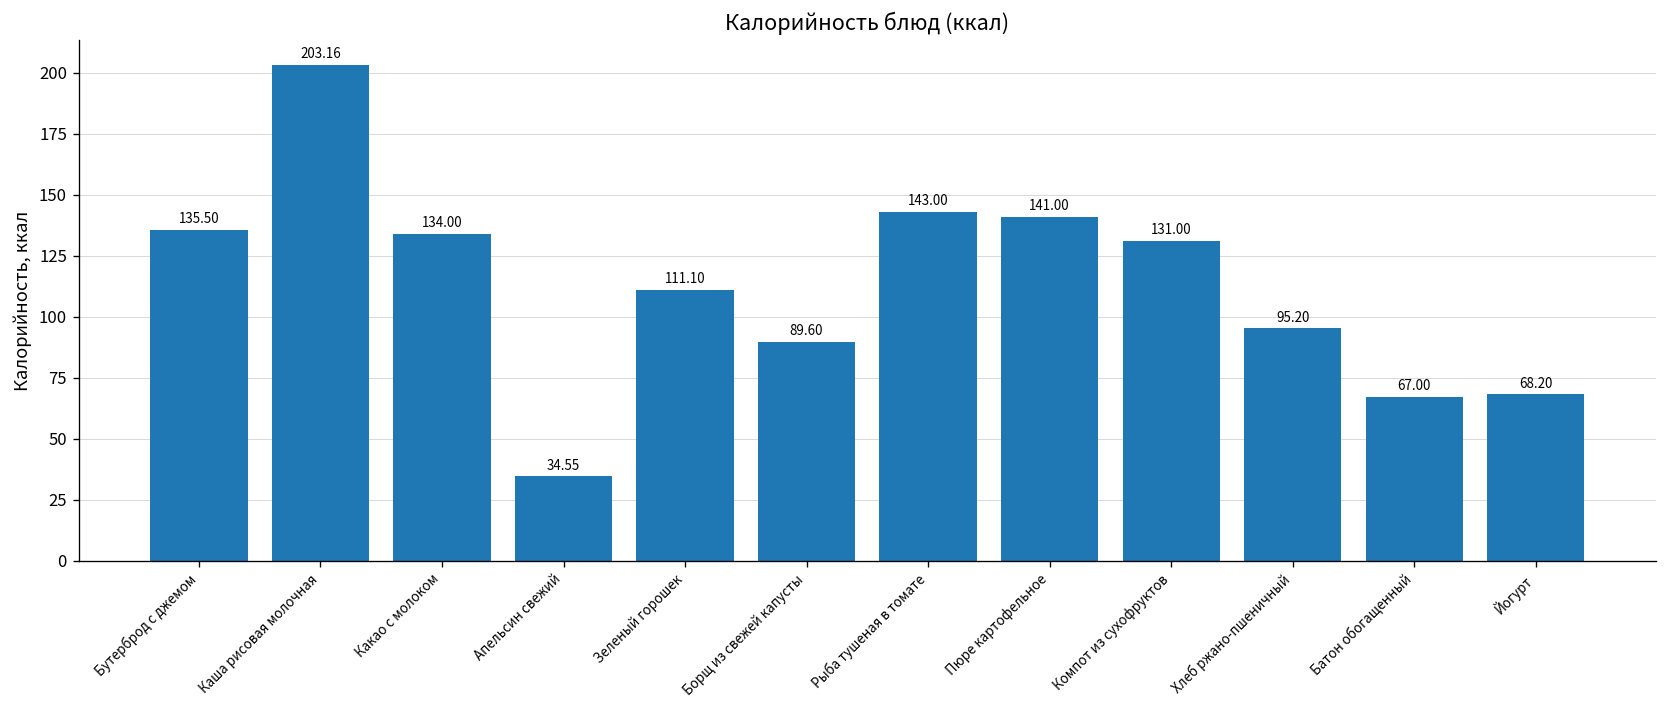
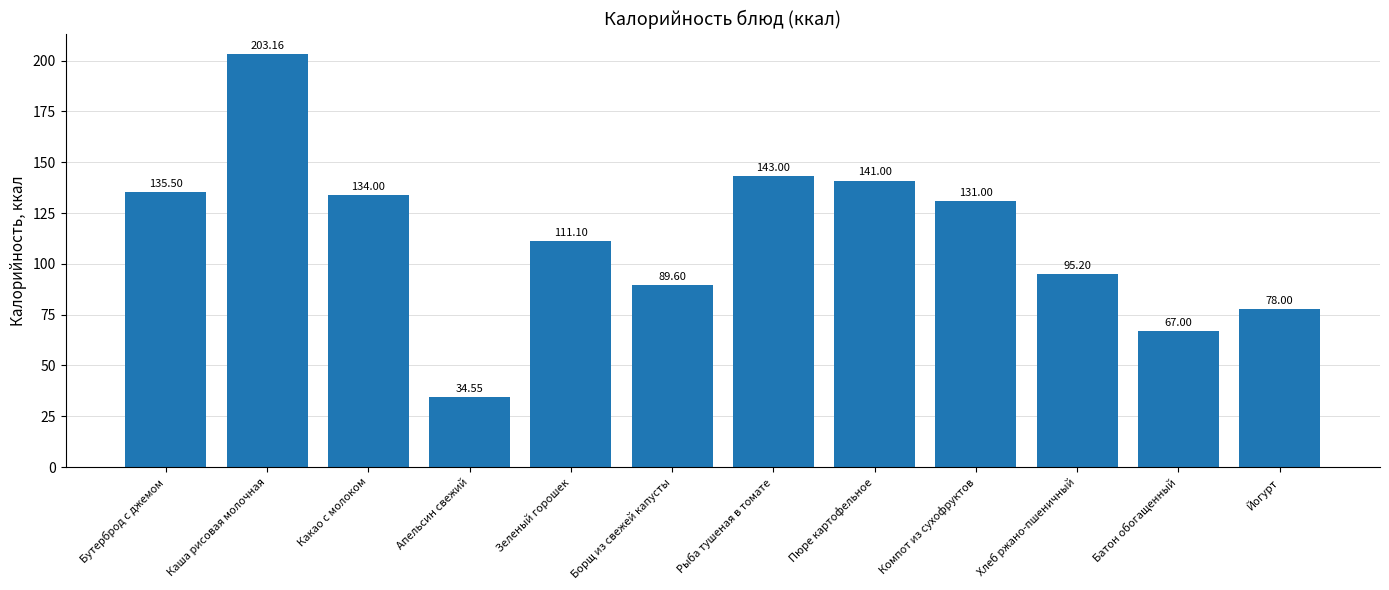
  {
    "Бутерброд с джемом": 135.50,
    "Каша рисовая молочная": 203.16,
    "Какао с молоком": 134.00,
    "Апельсин свежий": 34.55,
    "Зеленый горошек": 111.10,
    "Борщ из свежей капусты": 89.60,
    "Рыба тушеная в томате": 143.00,
    "Пюре картофельное": 141.00,
    "Компот из сухофруктов": 131.00,
    "Хлеб ржано-пшеничный": 95.20,
    "Батон обогащенный": 67.00,
-   "Йогурт": 68.20
+   "Йогурт": 78.00
  }
